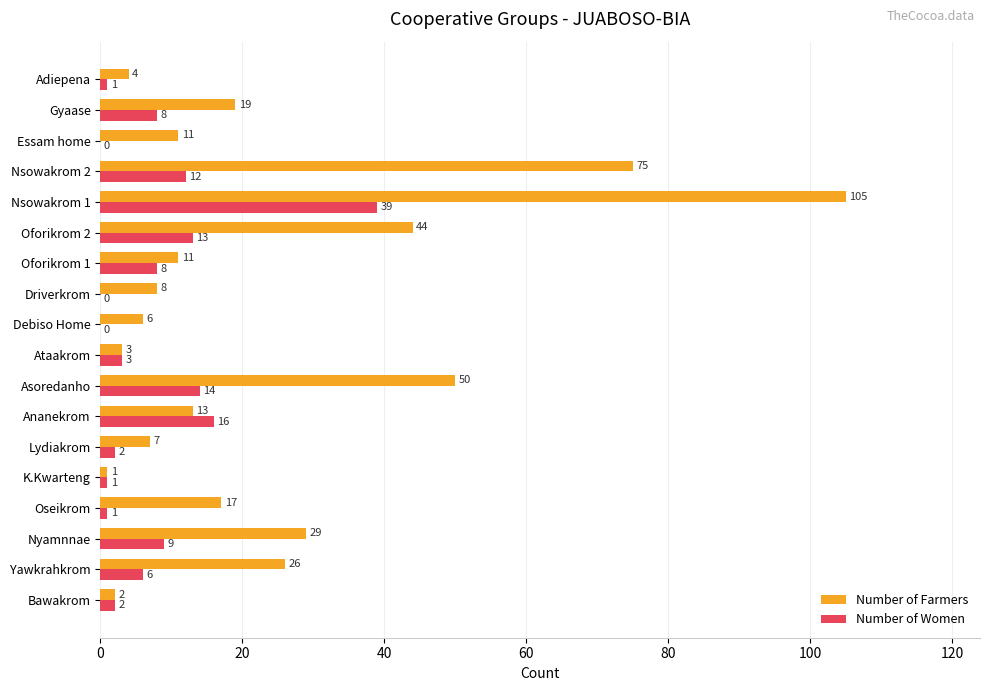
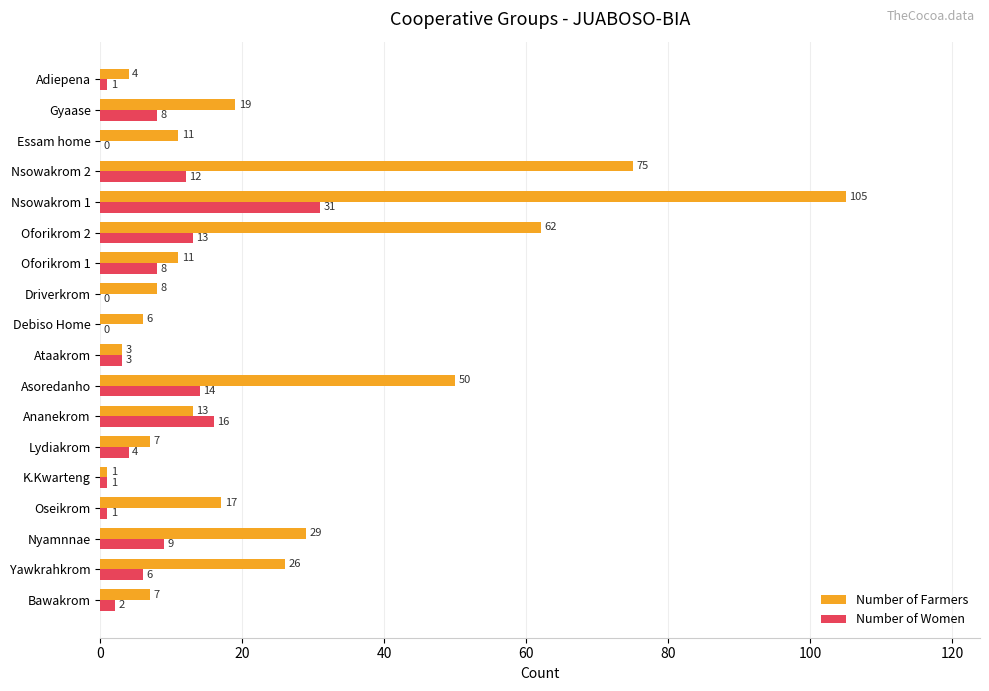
  {
    "Number of Farmers": {
      "Adiepena": 4,
      "Gyaase": 19,
      "Essam home": 11,
      "Nsowakrom 2": 75,
      "Nsowakrom 1": 105,
-     "Oforikrom 2": 44,
+     "Oforikrom 2": 62,
      "Oforikrom 1": 11,
      "Driverkrom": 8,
      "Debiso Home": 6,
      "Ataakrom": 3,
      "Asoredanho": 50,
      "Ananekrom": 13,
      "Lydiakrom": 7,
      "K.Kwarteng": 1,
      "Oseikrom": 17,
      "Nyamnnae": 29,
      "Yawkrahkrom": 26,
-     "Bawakrom": 2
+     "Bawakrom": 7
    },
    "Number of Women": {
      "Adiepena": 1,
      "Gyaase": 8,
      "Essam home": 0,
      "Nsowakrom 2": 12,
-     "Nsowakrom 1": 39,
+     "Nsowakrom 1": 31,
      "Oforikrom 2": 13,
      "Oforikrom 1": 8,
      "Driverkrom": 0,
      "Debiso Home": 0,
      "Ataakrom": 3,
      "Asoredanho": 14,
      "Ananekrom": 16,
-     "Lydiakrom": 2,
+     "Lydiakrom": 4,
      "K.Kwarteng": 1,
      "Oseikrom": 1,
      "Nyamnnae": 9,
      "Yawkrahkrom": 6,
      "Bawakrom": 2
    }
  }
